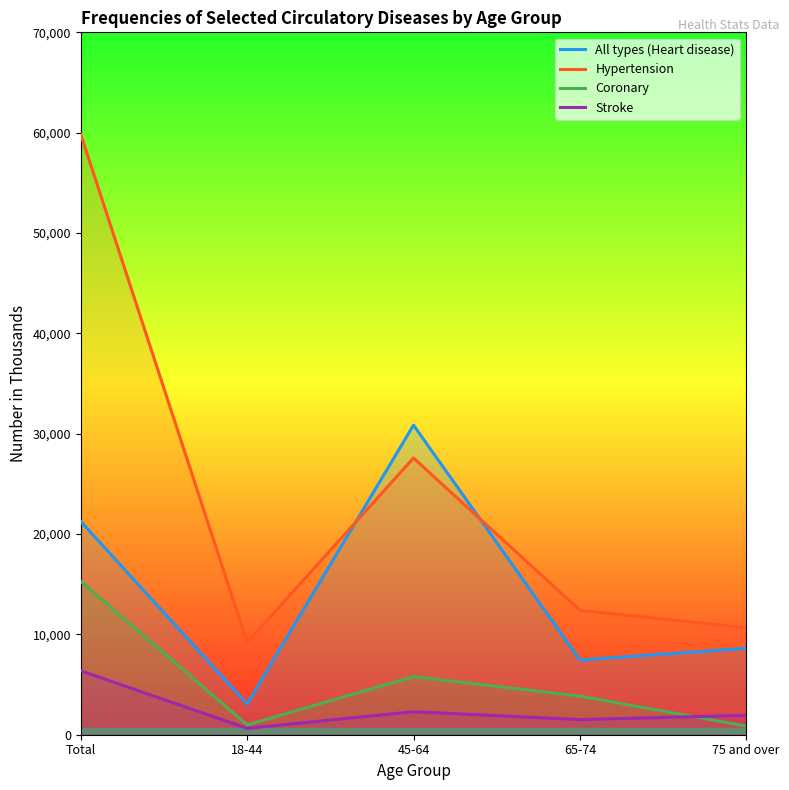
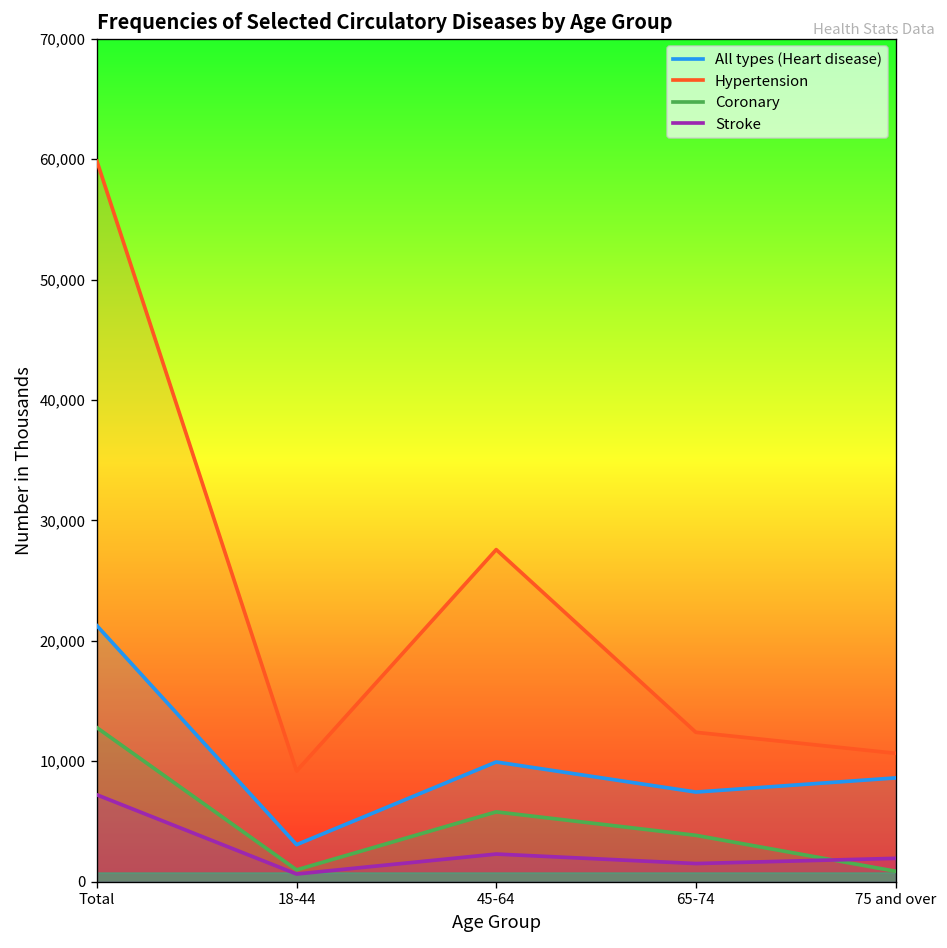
  {
    "All types (Heart disease)": {
      "Total": "21,300",
      "18-44": "3,100",
-     "45-64": "30,900",
+     "45-64": "9,900",
      "65-74": "7,400",
      "75 and over": "8,600"
    },
    "Hypertension": {
      "Total": "59,800",
      "18-44": "9,200",
      "45-64": "27,600",
      "65-74": "12,400",
      "75 and over": "10,700"
    },
    "Coronary": {
-     "Total": "15,300",
+     "Total": "12,800",
      "18-44": "1,000",
      "45-64": "5,800",
      "65-74": "3,800",
      "75 and over": "900"
    },
    "Stroke": {
-     "Total": "6,400",
+     "Total": "7,200",
      "45-64": "2,300",
      "65-74": "1,500",
      "75 and over": "1,900"
    }
  }
